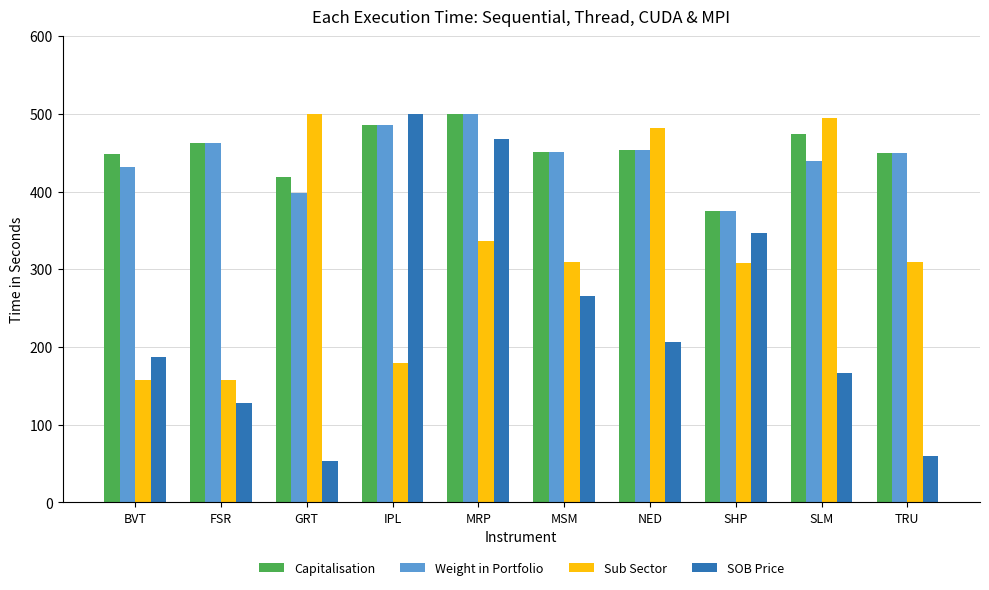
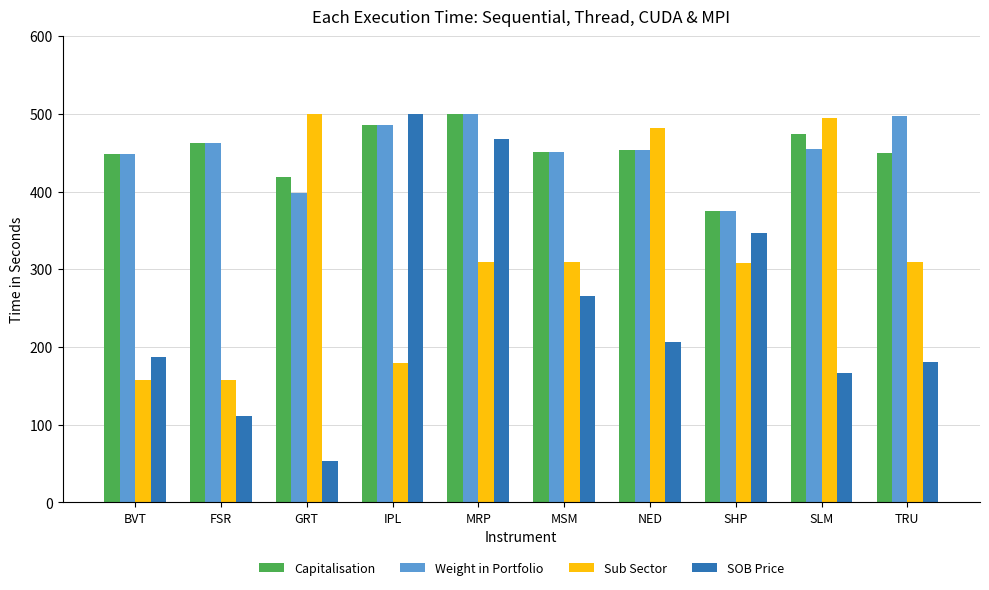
  {
    "Capitalisation": {
      "BVT": 450,
      "FSR": 460,
      "GRT": 420,
      "IPL": 490,
      "MRP": 500,
      "MSM": 450,
      "NED": 450,
      "SHP": 370,
      "SLM": 470,
      "TRU": 450
    },
    "Weight in Portfolio": {
-     "BVT": 430,
+     "BVT": 450,
      "FSR": 460,
      "GRT": 400,
      "IPL": 490,
      "MRP": 500,
      "MSM": 450,
      "NED": 450,
      "SHP": 370,
-     "SLM": 440,
-     "TRU": 450
+     "SLM": 450,
+     "TRU": 500
    },
    "Sub Sector": {
      "BVT": 160,
      "FSR": 160,
      "GRT": 500,
      "IPL": 180,
-     "MRP": 340,
+     "MRP": 310,
      "MSM": 310,
      "NED": 480,
      "SHP": 310,
      "SLM": 490,
      "TRU": 310
    },
    "SOB Price": {
      "BVT": 190,
-     "FSR": 130,
+     "FSR": 110,
      "GRT": 50,
      "IPL": 500,
      "MRP": 470,
      "MSM": 270,
      "NED": 210,
      "SHP": 350,
      "SLM": 170,
-     "TRU": 60
+     "TRU": 180
    }
  }
